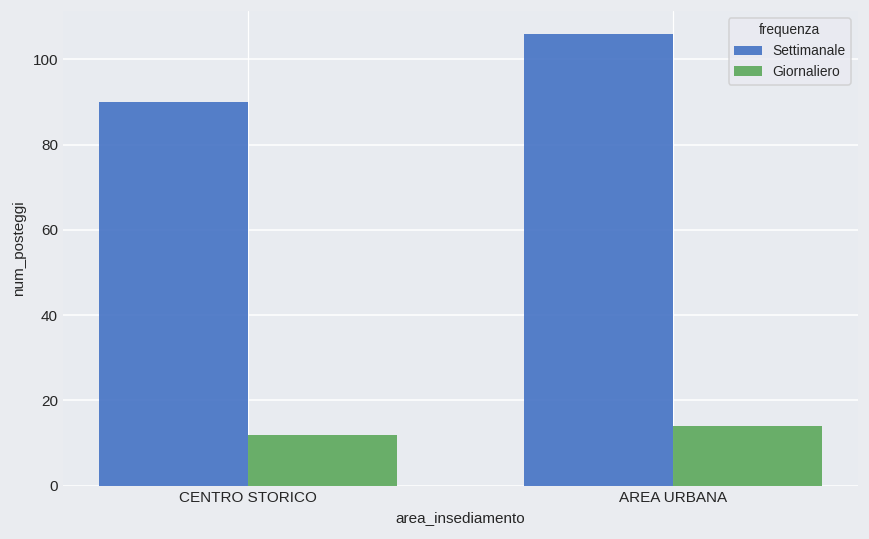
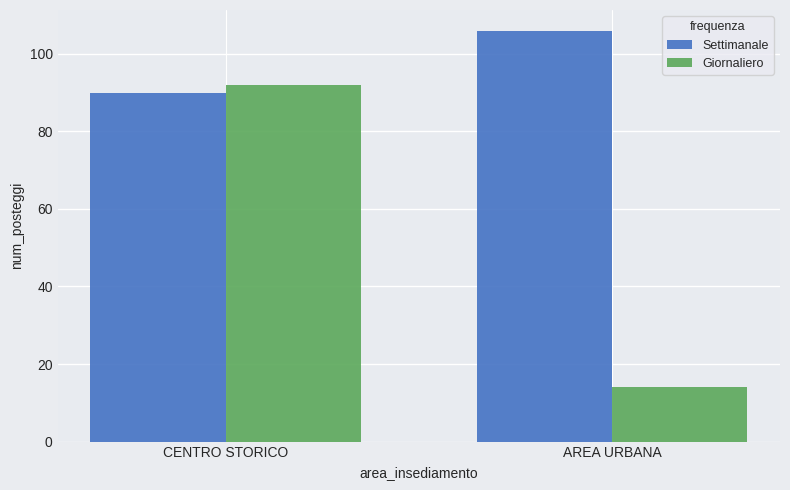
  {
    "Settimanale": {
      "CENTRO STORICO": 90,
      "AREA URBANA": 106
    },
    "Giornaliero": {
-     "CENTRO STORICO": 12,
+     "CENTRO STORICO": 92,
      "AREA URBANA": 14
    }
  }
